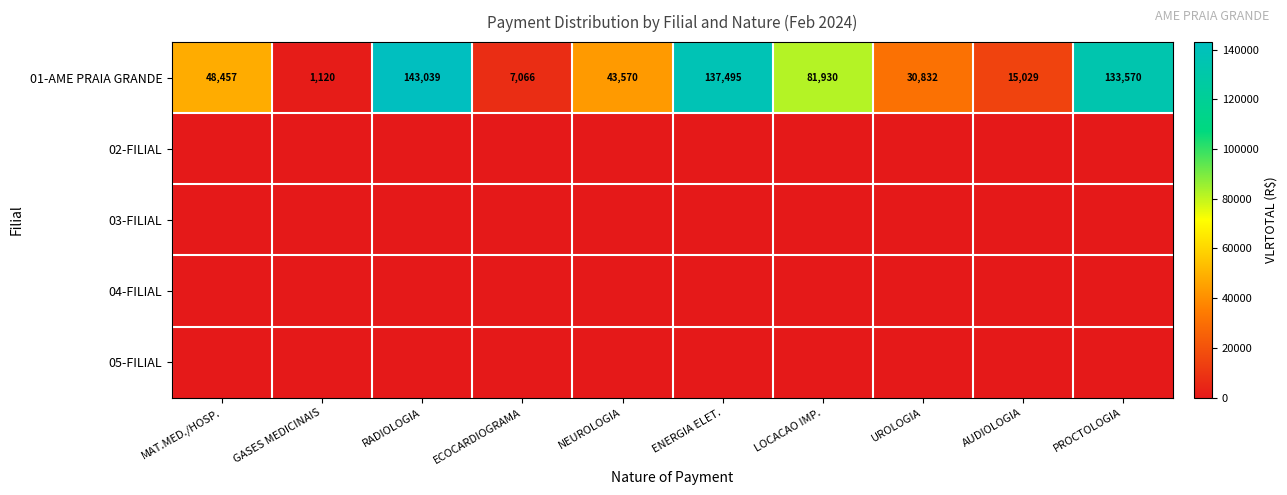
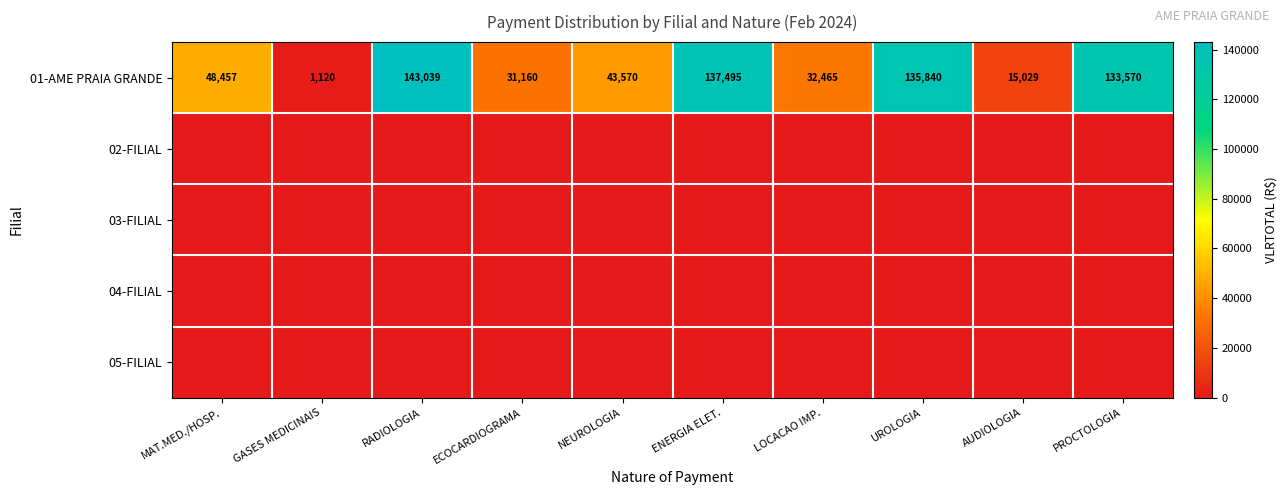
  {
    "01-AME PRAIA GRANDE": {
      "MAT.MED./HOSP.": "48,457",
      "GASES MEDICINAIS": "1,120",
      "RADIOLOGIA": "143,039",
-     "ECOCARDIOGRAMA": "7,066",
+     "ECOCARDIOGRAMA": "31,160",
      "NEUROLOGIA": "43,570",
      "ENERGIA ELET.": "137,495",
-     "LOCACAO IMP.": "81,930",
-     "UROLOGIA": "30,832",
+     "LOCACAO IMP.": "32,465",
+     "UROLOGIA": "135,840",
      "AUDIOLOGIA": "15,029",
      "PROCTOLOGIA": "133,570"
    }
  }
